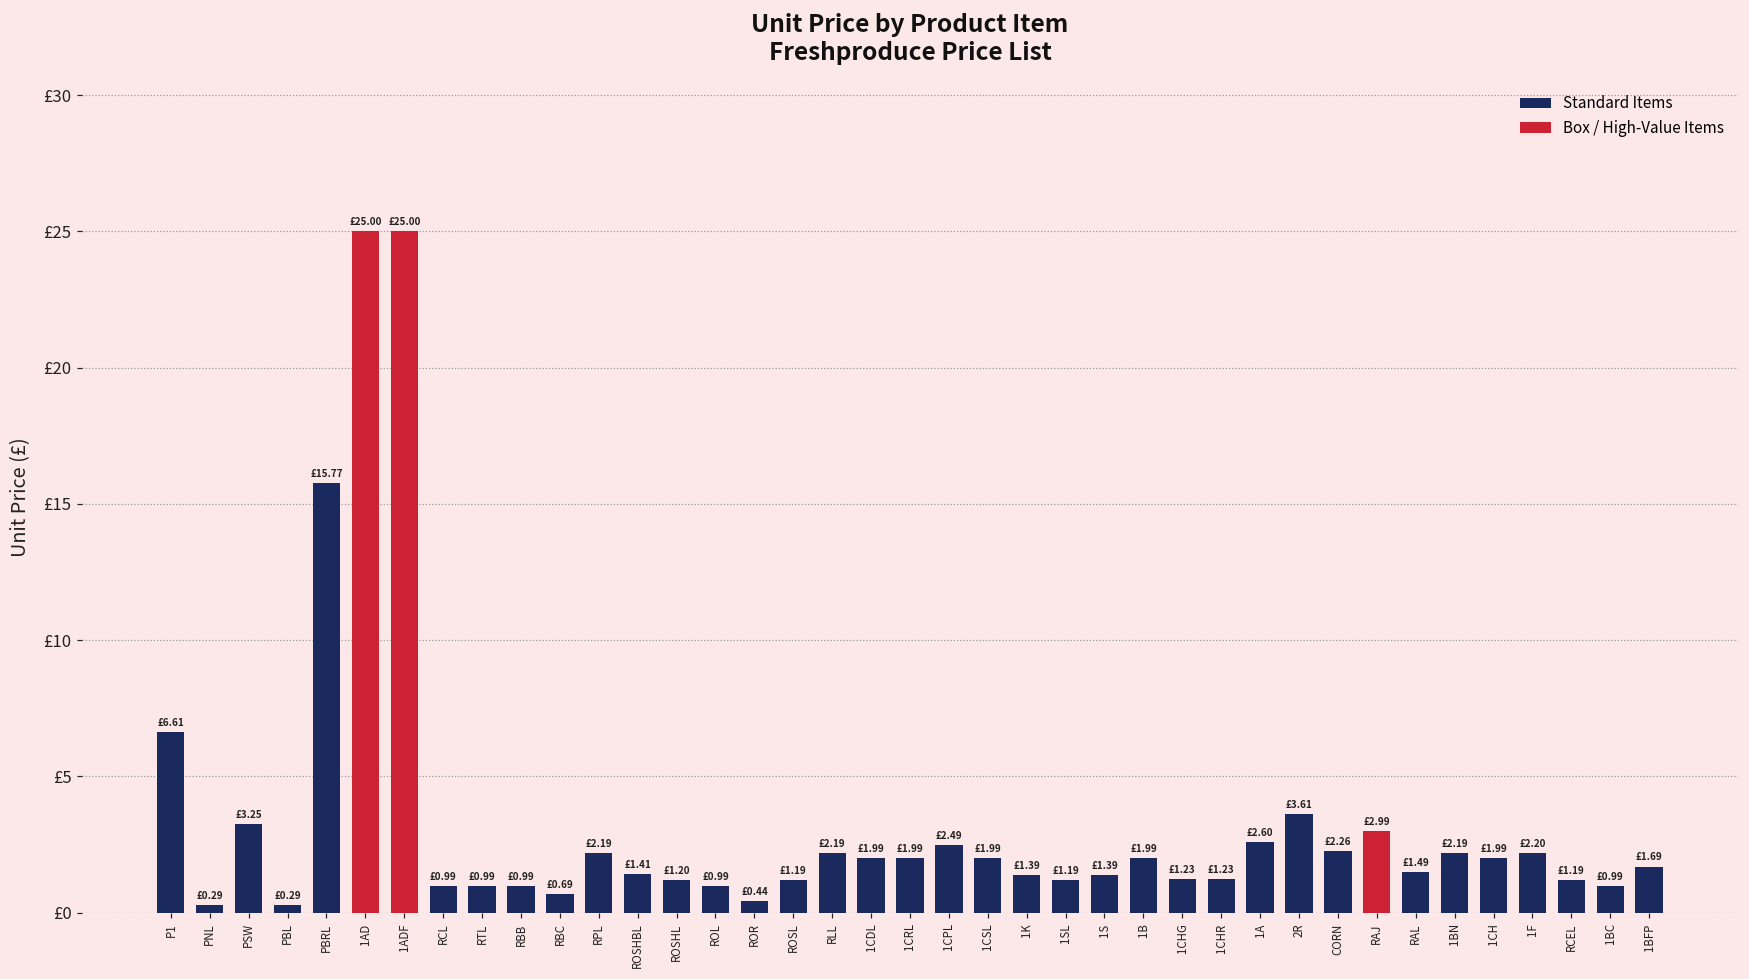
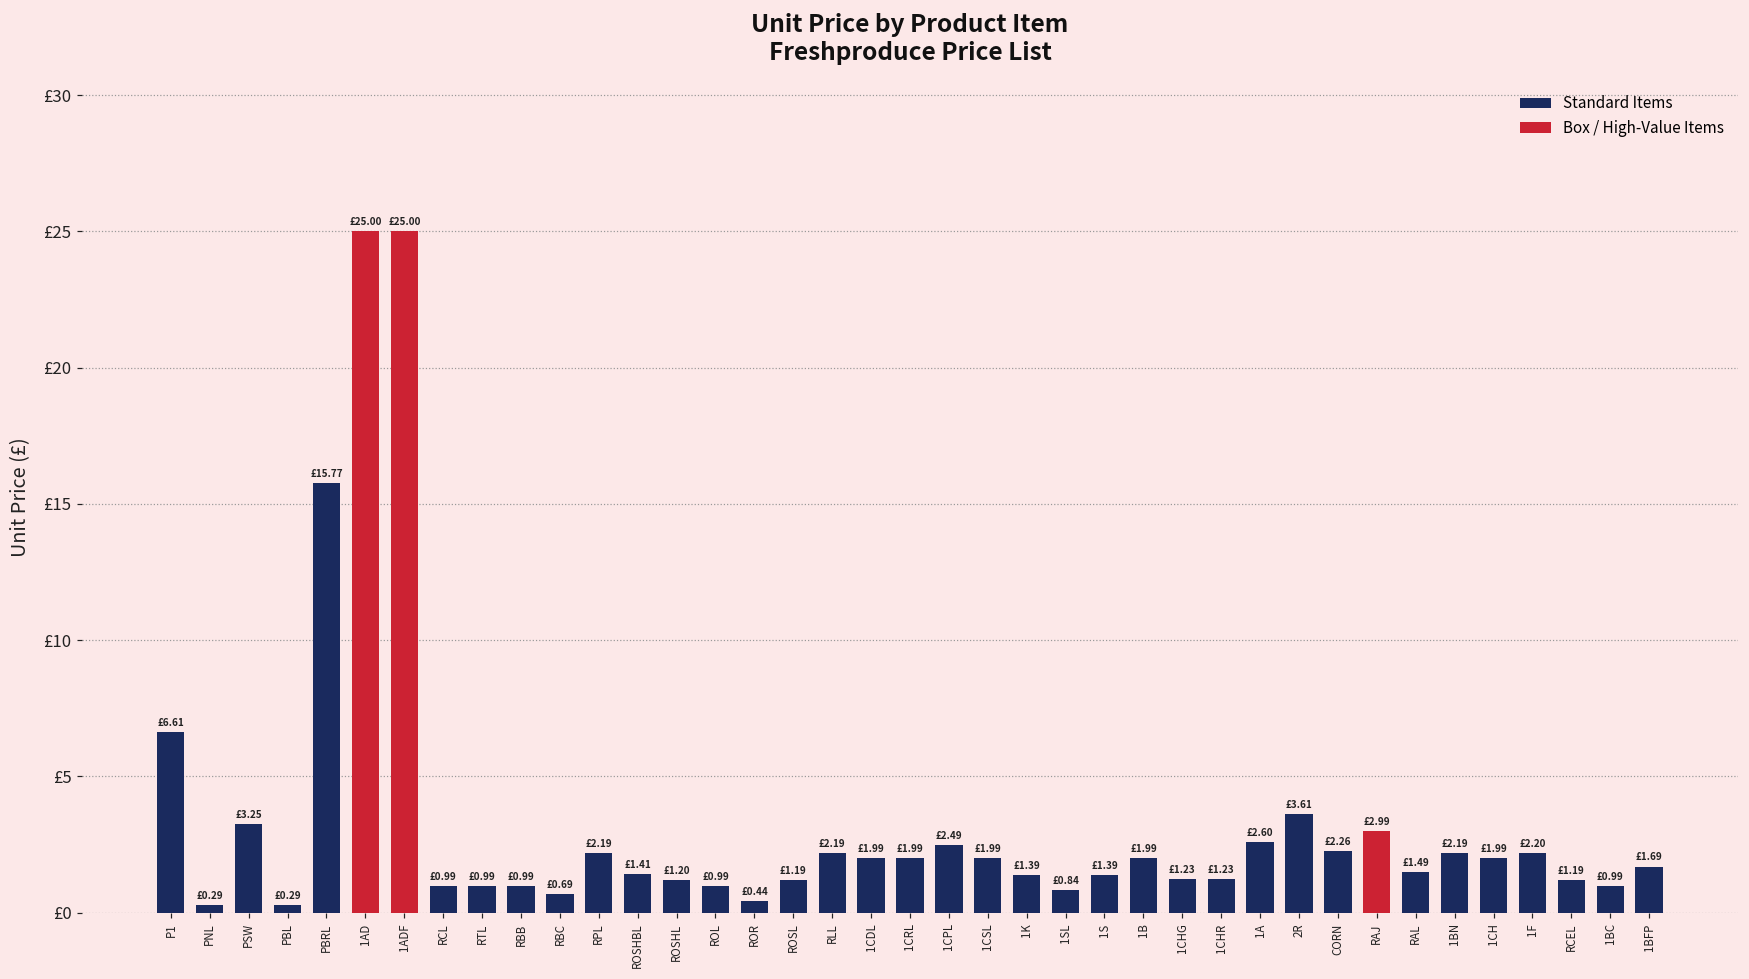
  {
    "P1": "£6.61",
    "PNL": "£0.29",
    "PSW": "£3.25",
    "PBL": "£0.29",
    "PBRL": "£15.77",
    "1AD": "£25.00",
    "1ADF": "£25.00",
    "RCL": "£0.99",
    "RTL": "£0.99",
    "RBB": "£0.99",
    "RBC": "£0.69",
    "RPL": "£2.19",
    "ROSHBL": "£1.41",
    "ROSHL": "£1.20",
    "ROL": "£0.99",
    "ROR": "£0.44",
    "ROSL": "£1.19",
    "RLL": "£2.19",
    "1CDL": "£1.99",
    "1CRL": "£1.99",
    "1CPL": "£2.49",
    "1CSL": "£1.99",
    "1K": "£1.39",
-   "1SL": "£1.19",
+   "1SL": "£0.84",
    "1S": "£1.39",
    "1B": "£1.99",
    "1CHG": "£1.23",
    "1CHR": "£1.23",
    "1A": "£2.60",
    "2R": "£3.61",
    "CORN": "£2.26",
    "RAJ": "£2.99",
    "RAL": "£1.49",
    "1BN": "£2.19",
    "1CH": "£1.99",
    "1F": "£2.20",
    "RCEL": "£1.19",
    "1BC": "£0.99",
    "1BFP": "£1.69"
  }
